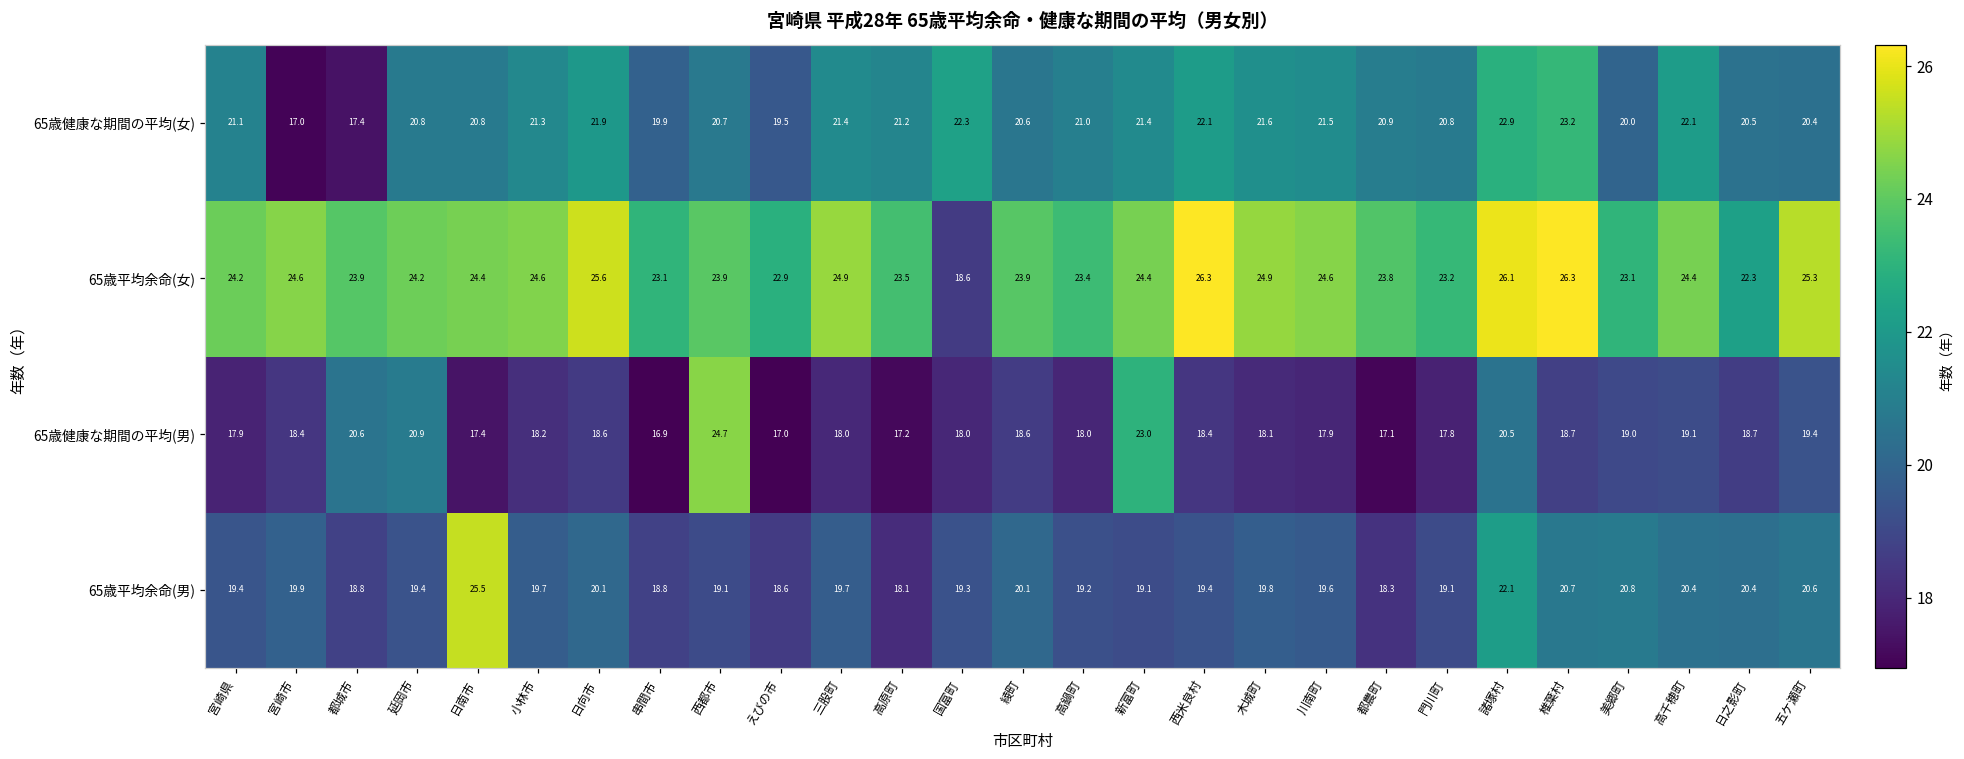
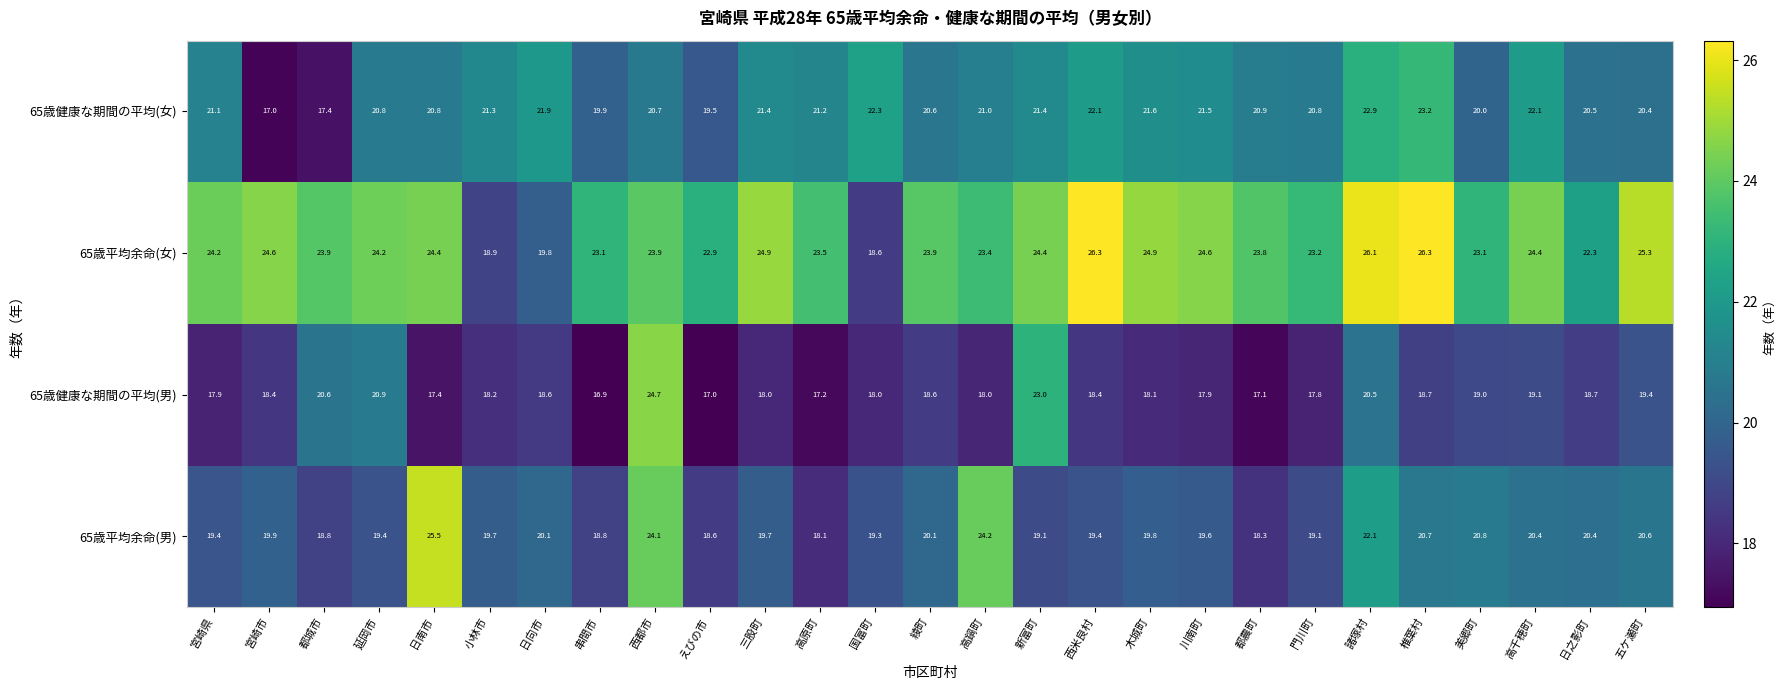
  {
    "65歳健康な期間の平均(女)": {
      "宮崎県": 21.1,
      "宮崎市": 17.0,
      "都城市": 17.4,
      "延岡市": 20.8,
      "日南市": 20.8,
      "小林市": 21.3,
      "日向市": 21.9,
      "串間市": 19.9,
      "西都市": 20.7,
      "えびの市": 19.5,
      "三股町": 21.4,
      "高原町": 21.2,
      "国富町": 22.3,
      "綾町": 20.6,
      "高鍋町": 21.0,
      "新富町": 21.4,
      "西米良村": 22.1,
      "木城町": 21.6,
      "川南町": 21.5,
      "都農町": 20.9,
      "門川町": 20.8,
      "諸塚村": 22.9,
      "椎葉村": 23.2,
      "美郷町": 20.0,
      "高千穂町": 22.1,
      "日之影町": 20.5,
      "五ケ瀬町": 20.4
    },
    "65歳平均余命(女)": {
      "宮崎県": 24.2,
      "宮崎市": 24.6,
      "都城市": 23.9,
      "延岡市": 24.2,
      "日南市": 24.4,
-     "小林市": 24.6,
-     "日向市": 25.6,
+     "小林市": 18.9,
+     "日向市": 19.8,
      "串間市": 23.1,
      "西都市": 23.9,
      "えびの市": 22.9,
      "三股町": 24.9,
      "高原町": 23.5,
      "国富町": 18.6,
      "綾町": 23.9,
      "高鍋町": 23.4,
      "新富町": 24.4,
      "西米良村": 26.3,
      "木城町": 24.9,
      "川南町": 24.6,
      "都農町": 23.8,
      "門川町": 23.2,
      "諸塚村": 26.1,
      "椎葉村": 26.3,
      "美郷町": 23.1,
      "高千穂町": 24.4,
      "日之影町": 22.3,
      "五ケ瀬町": 25.3
    },
    "65歳健康な期間の平均(男)": {
      "宮崎県": 17.9,
      "宮崎市": 18.4,
      "都城市": 20.6,
      "延岡市": 20.9,
      "日南市": 17.4,
      "小林市": 18.2,
      "日向市": 18.6,
      "串間市": 16.9,
      "西都市": 24.7,
      "えびの市": 17.0,
      "三股町": 18.0,
      "高原町": 17.2,
      "国富町": 18.0,
      "綾町": 18.6,
      "高鍋町": 18.0,
      "新富町": 23.0,
      "西米良村": 18.4,
      "木城町": 18.1,
      "川南町": 17.9,
      "都農町": 17.1,
      "門川町": 17.8,
      "諸塚村": 20.5,
      "椎葉村": 18.7,
      "美郷町": 19.0,
      "高千穂町": 19.1,
      "日之影町": 18.7,
      "五ケ瀬町": 19.4
    },
    "65歳平均余命(男)": {
      "宮崎県": 19.4,
      "宮崎市": 19.9,
      "都城市": 18.8,
      "延岡市": 19.4,
      "日南市": 25.5,
      "小林市": 19.7,
      "日向市": 20.1,
      "串間市": 18.8,
-     "西都市": 19.1,
+     "西都市": 24.1,
      "えびの市": 18.6,
      "三股町": 19.7,
      "高原町": 18.1,
      "国富町": 19.3,
      "綾町": 20.1,
-     "高鍋町": 19.2,
+     "高鍋町": 24.2,
      "新富町": 19.1,
      "西米良村": 19.4,
      "木城町": 19.8,
      "川南町": 19.6,
      "都農町": 18.3,
      "門川町": 19.1,
      "諸塚村": 22.1,
      "椎葉村": 20.7,
      "美郷町": 20.8,
      "高千穂町": 20.4,
      "日之影町": 20.4,
      "五ケ瀬町": 20.6
    }
  }
